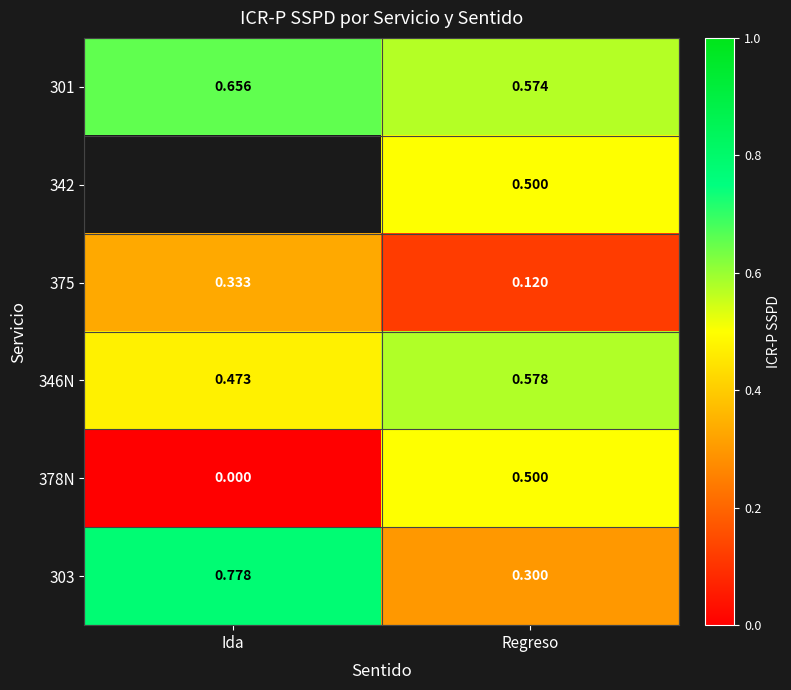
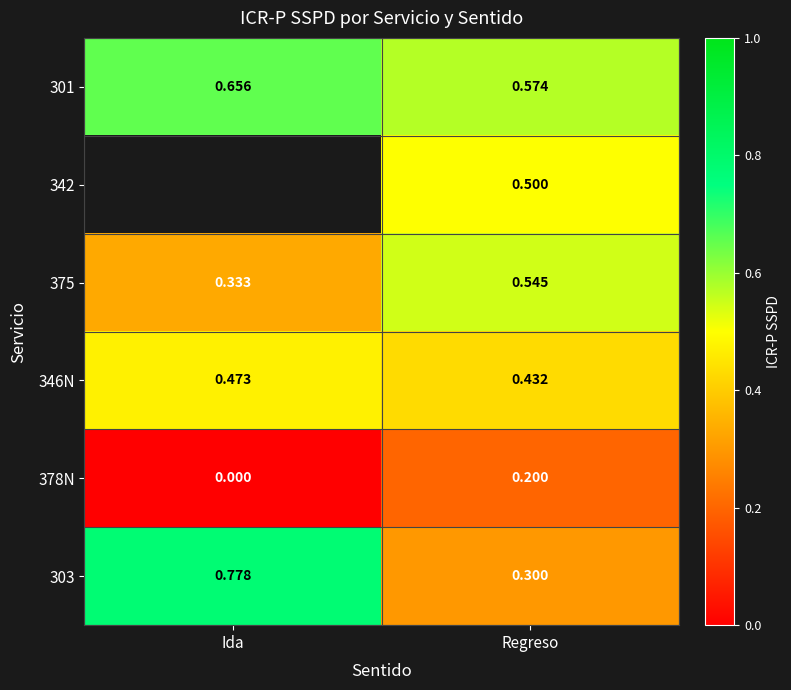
  {
    "301": {
      "Ida": 0.656,
      "Regreso": 0.574
    },
    "342": {
      "Regreso": 0.500
    },
    "375": {
      "Ida": 0.333,
-     "Regreso": 0.120
+     "Regreso": 0.545
    },
    "346N": {
      "Ida": 0.473,
-     "Regreso": 0.578
+     "Regreso": 0.432
    },
    "378N": {
      "Ida": 0.000,
-     "Regreso": 0.500
+     "Regreso": 0.200
    },
    "303": {
      "Ida": 0.778,
      "Regreso": 0.300
    }
  }
